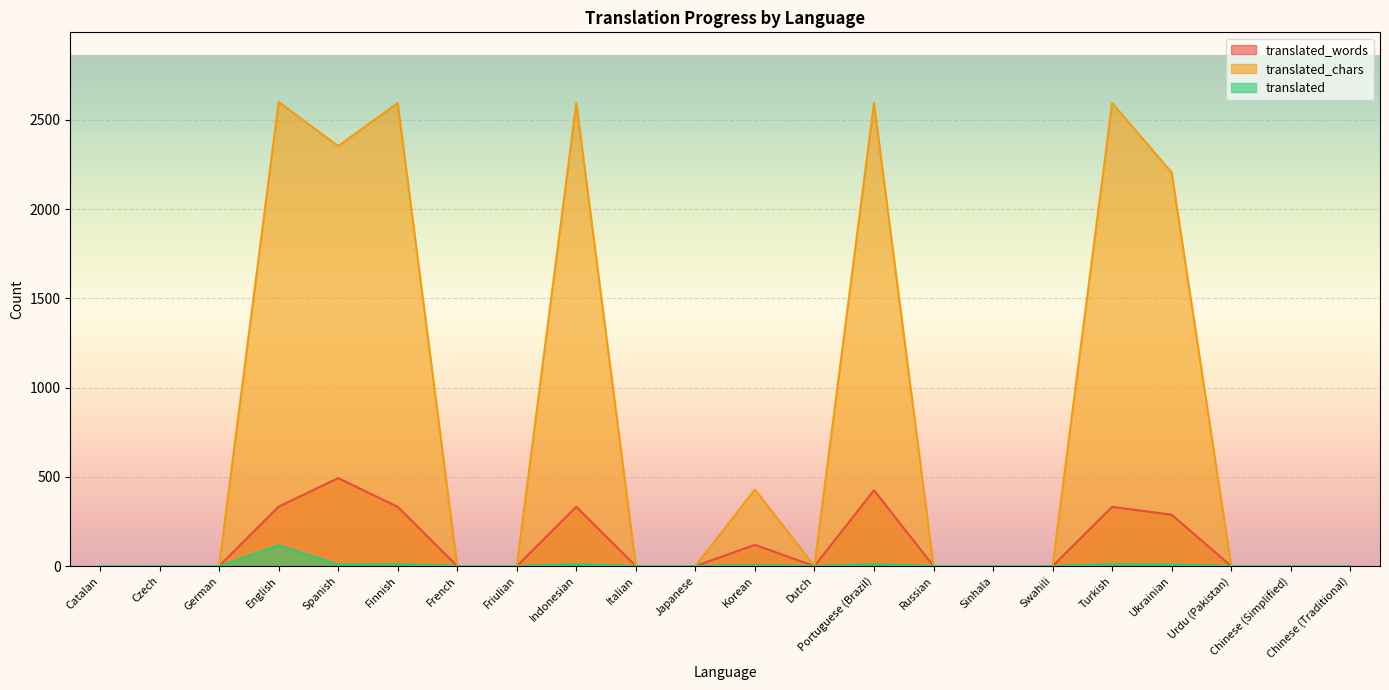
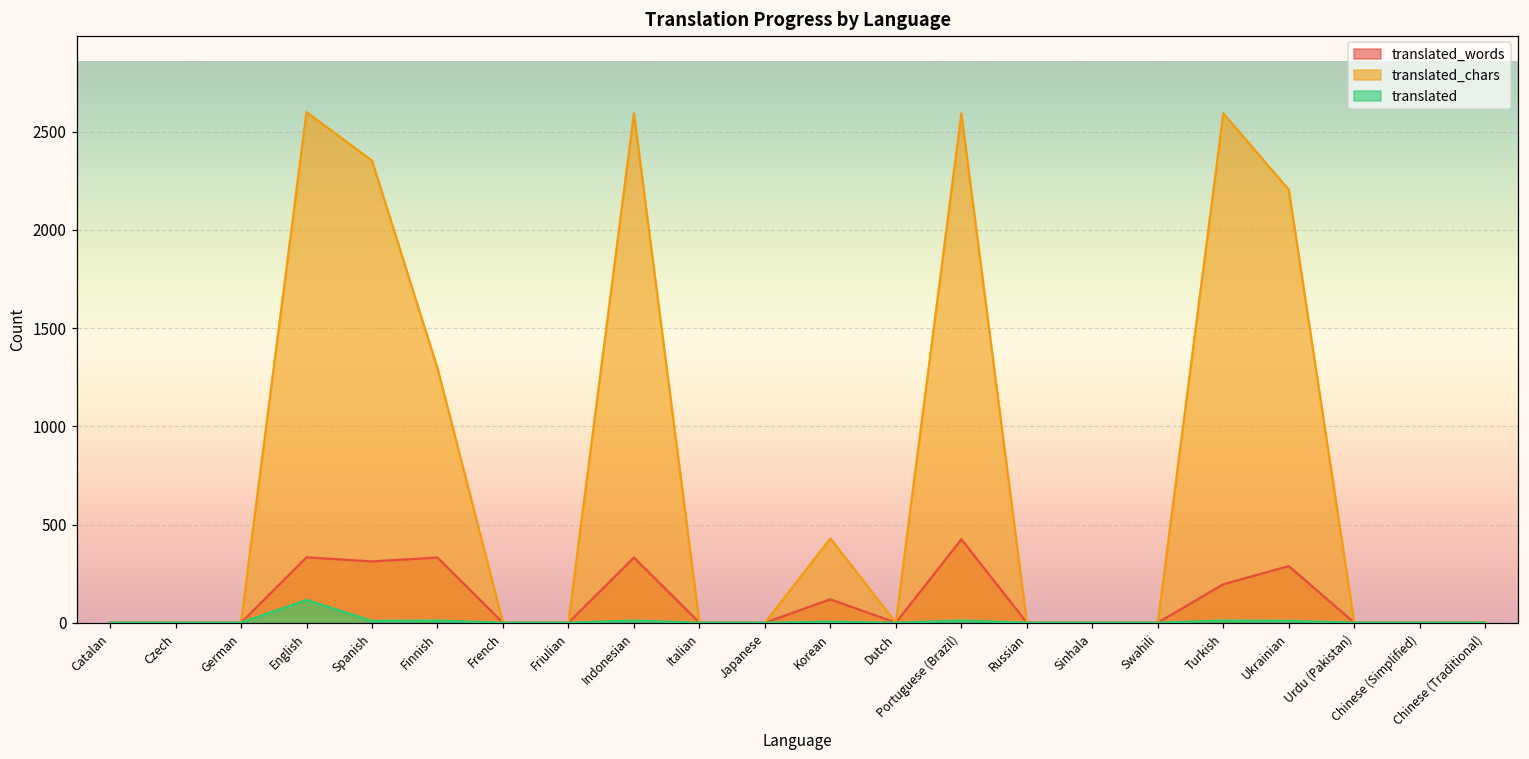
  {
    "translated_words": {
      "English": 330,
-     "Spanish": 490,
+     "Spanish": 310,
      "Finnish": 330,
      "Indonesian": 330,
      "Korean": 120,
      "Portuguese (Brazil)": 430,
-     "Turkish": 330,
+     "Turkish": 200,
      "Ukrainian": 290
    },
    "translated_chars": {
      "English": 2600,
      "Spanish": 2350,
-     "Finnish": 2590,
+     "Finnish": 1300,
      "Indonesian": 2590,
      "Korean": 430,
      "Portuguese (Brazil)": 2590,
      "Turkish": 2590,
      "Ukrainian": 2210
    },
    "translated": {
      "English": 120,
      "Spanish": 10,
      "Finnish": 10,
      "Indonesian": 10,
      "Korean": 10,
      "Portuguese (Brazil)": 10,
      "Turkish": 10,
      "Ukrainian": 10
    }
  }
